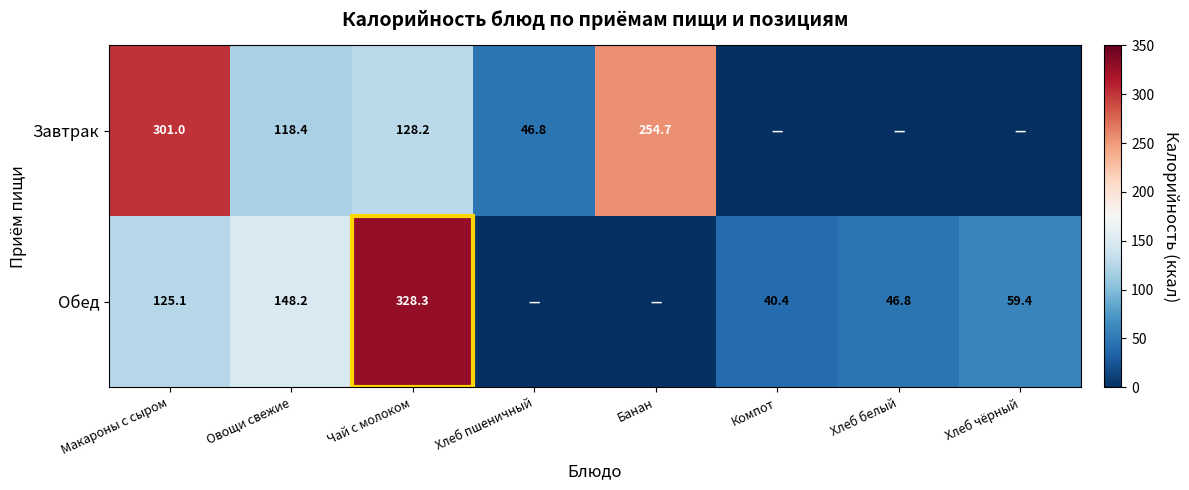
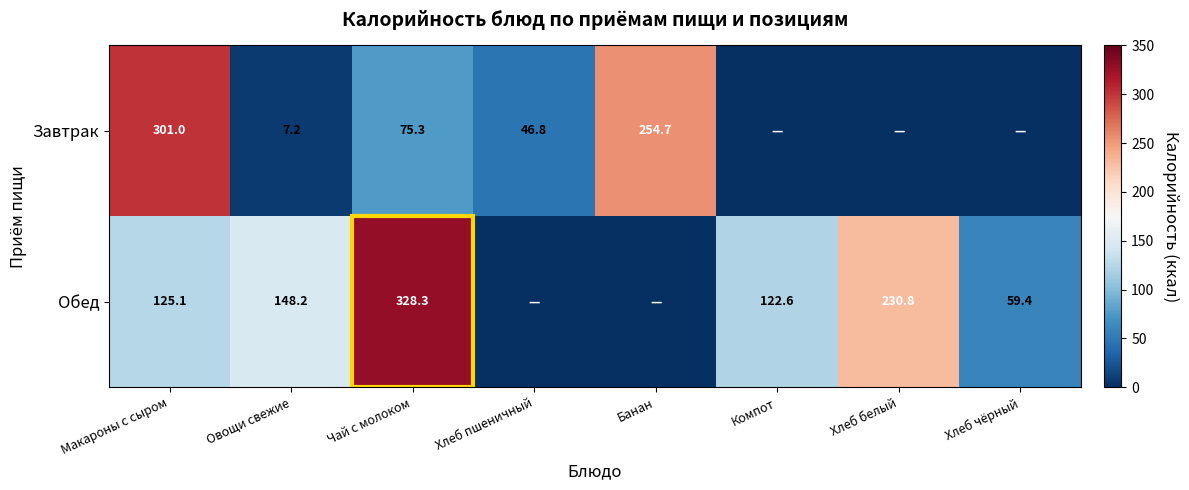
  {
    "Завтрак": {
      "Макароны с сыром": 301.0,
-     "Овощи свежие": 118.4,
-     "Чай с молоком": 128.2,
+     "Овощи свежие": 7.2,
+     "Чай с молоком": 75.3,
      "Хлеб пшеничный": 46.8,
      "Банан": 254.7
    },
    "Обед": {
      "Макароны с сыром": 125.1,
      "Овощи свежие": 148.2,
      "Чай с молоком": 328.3,
-     "Компот": 40.4,
-     "Хлеб белый": 46.8,
+     "Компот": 122.6,
+     "Хлеб белый": 230.8,
      "Хлеб чёрный": 59.4
    }
  }
